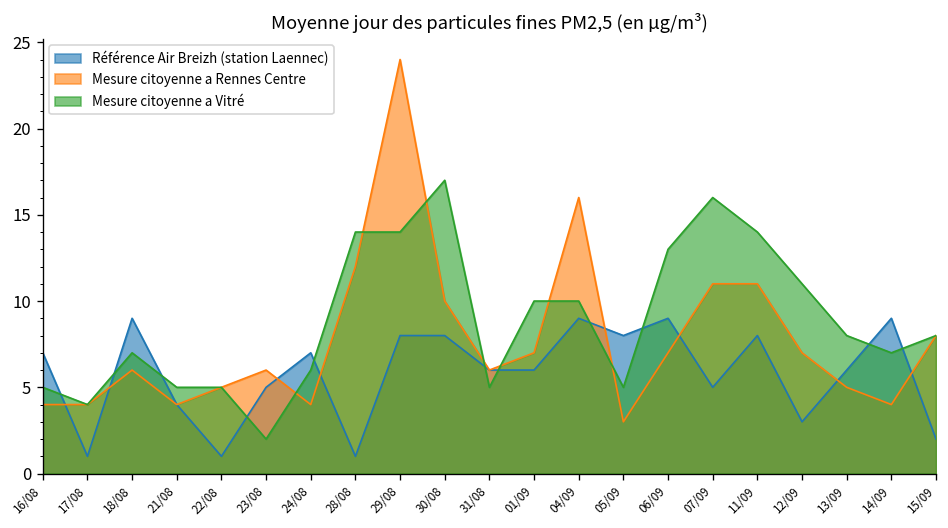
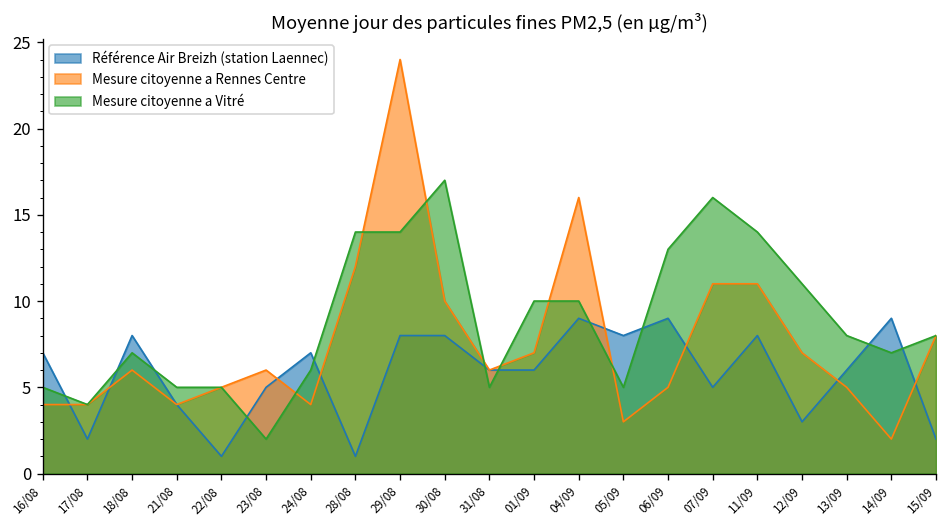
  {
    "Référence Air Breizh (station Laennec)": {
      "16/08": 7,
-     "17/08": 1,
-     "18/08": 9,
+     "17/08": 2,
+     "18/08": 8,
      "22/08": 1,
      "23/08": 5,
      "24/08": 7,
      "28/08": 1,
      "29/08": 8,
      "30/08": 8,
      "01/09": 6,
      "04/09": 9,
      "05/09": 8,
      "06/09": 9,
      "07/09": 5,
      "11/09": 8,
      "12/09": 3,
      "13/09": 6,
      "14/09": 9,
      "15/09": 2
    },
    "Mesure citoyenne a Rennes Centre": {
      "16/08": 4,
      "18/08": 6,
      "23/08": 6,
      "24/08": 4,
      "28/08": 12,
      "29/08": 24,
      "30/08": 10,
      "01/09": 7,
      "04/09": 16,
      "05/09": 3,
-     "06/09": 7,
+     "06/09": 5,
      "07/09": 11,
      "11/09": 11,
      "12/09": 7,
      "13/09": 5,
-     "14/09": 4
+     "14/09": 2
    },
    "Mesure citoyenne a Vitré": {
      "16/08": 5,
      "18/08": 7,
      "21/08": 5,
      "23/08": 2,
      "24/08": 6,
      "28/08": 14,
      "29/08": 14,
      "30/08": 17,
      "31/08": 5,
      "01/09": 10,
      "04/09": 10,
      "05/09": 5,
      "06/09": 13,
      "07/09": 16,
      "11/09": 14,
      "12/09": 11,
      "13/09": 8,
      "14/09": 7
    }
  }
